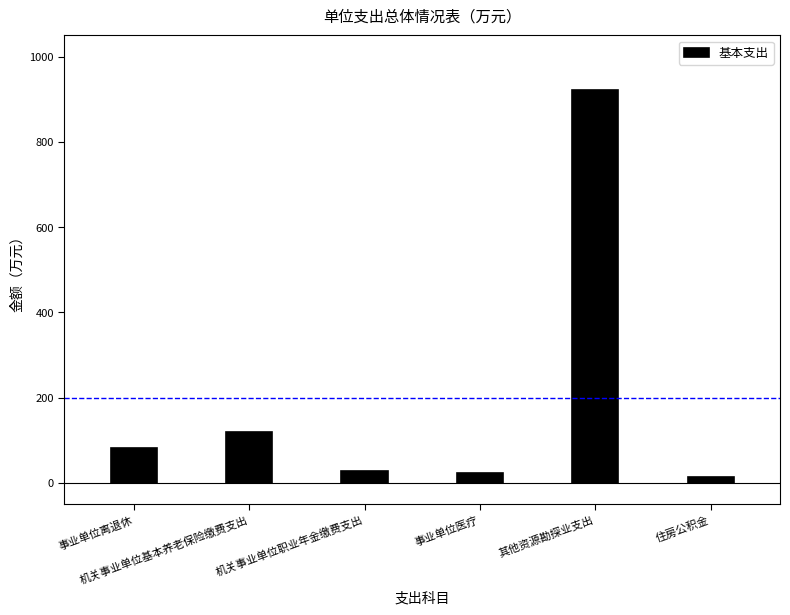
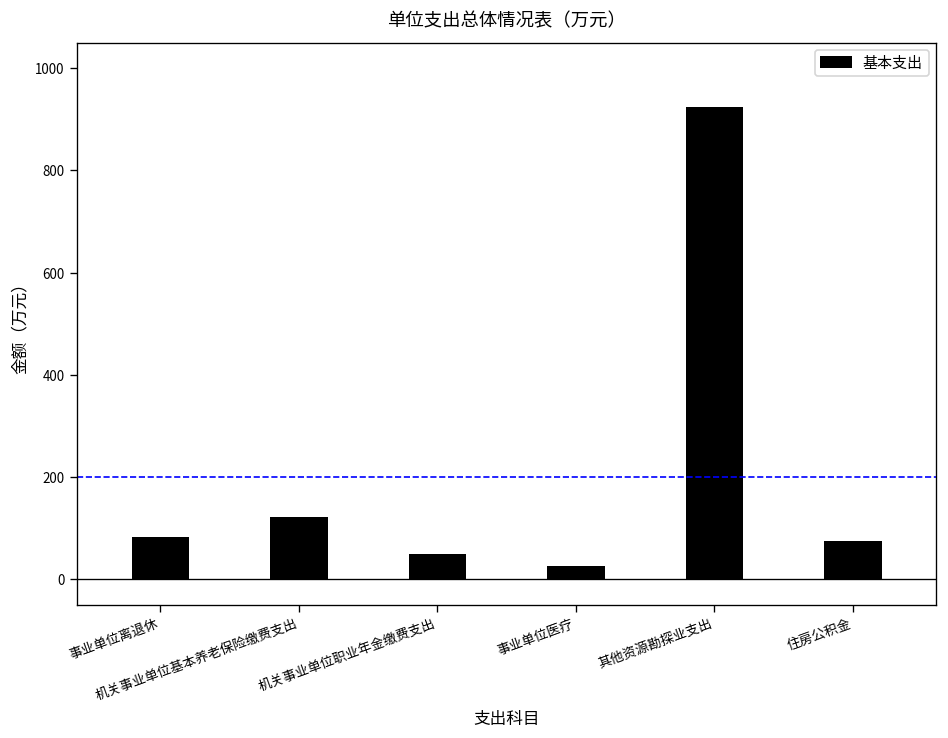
  {
    "事业单位离退休": 80,
    "机关事业单位基本养老保险缴费支出": 120,
-   "机关事业单位职业年金缴费支出": 30,
+   "机关事业单位职业年金缴费支出": 50,
    "事业单位医疗": 20,
    "其他资源勘探业支出": 920,
-   "住房公积金": 10
+   "住房公积金": 70
  }
